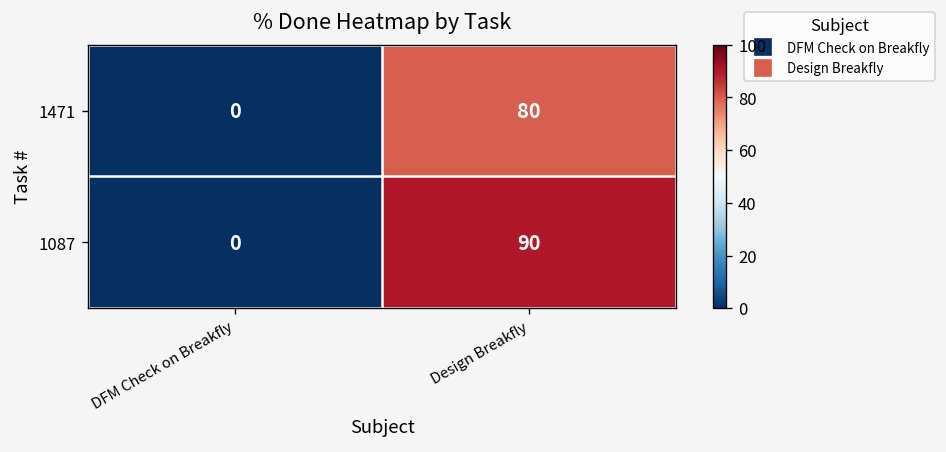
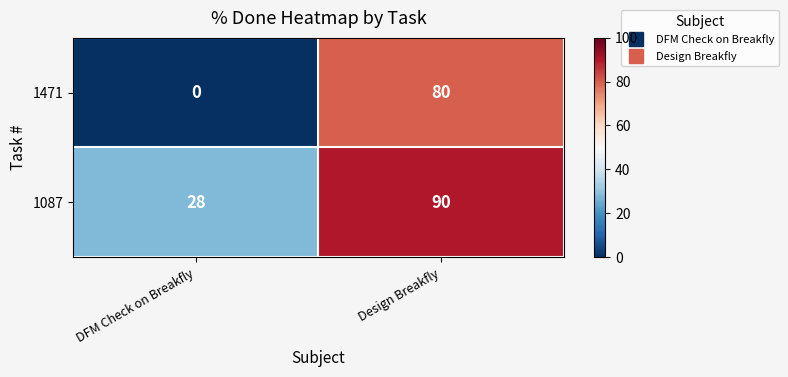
  {
    "1471": {
      "DFM Check on Breakfly": 0,
      "Design Breakfly": 80
    },
    "1087": {
-     "DFM Check on Breakfly": 0,
+     "DFM Check on Breakfly": 28,
      "Design Breakfly": 90
    }
  }
